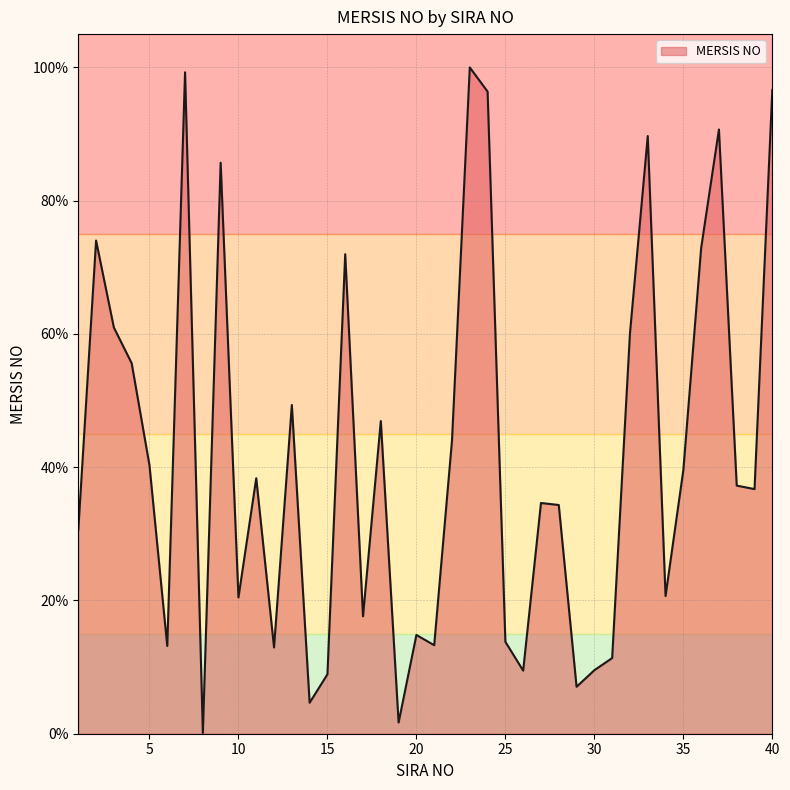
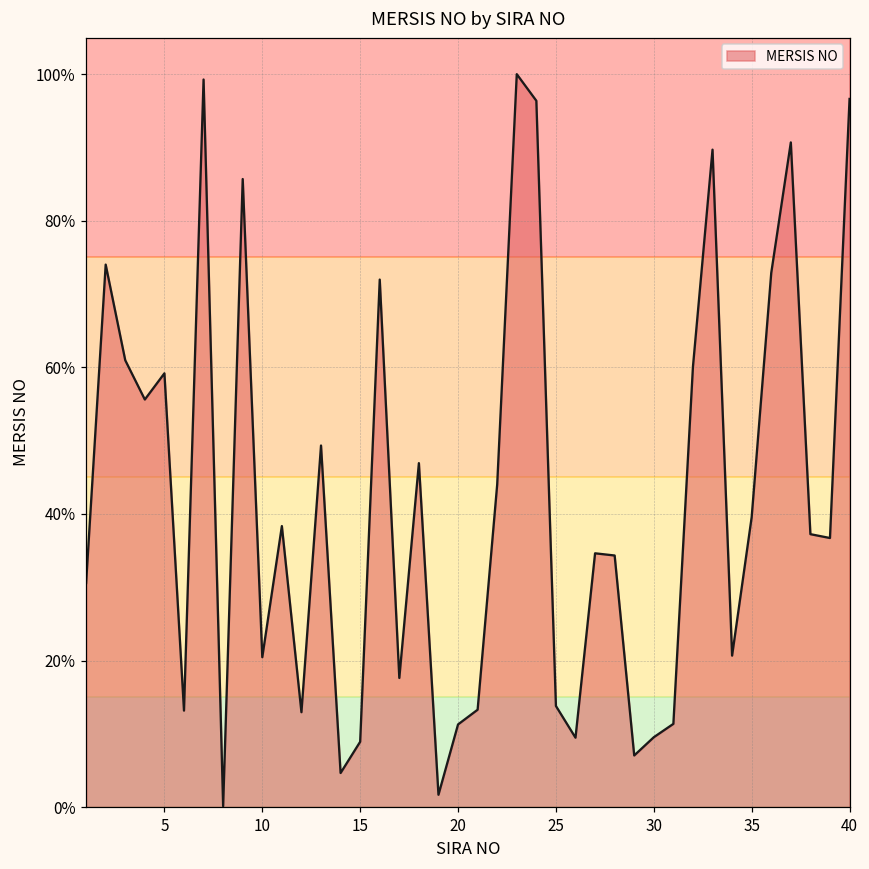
  {
-   "5": "40%",
+   "5": "59%",
    "10": "20%",
    "15": "9%",
-   "20": "15%",
+   "20": "11%",
    "25": "14%",
    "30": "10%",
    "35": "40%",
    "40": "97%"
  }
